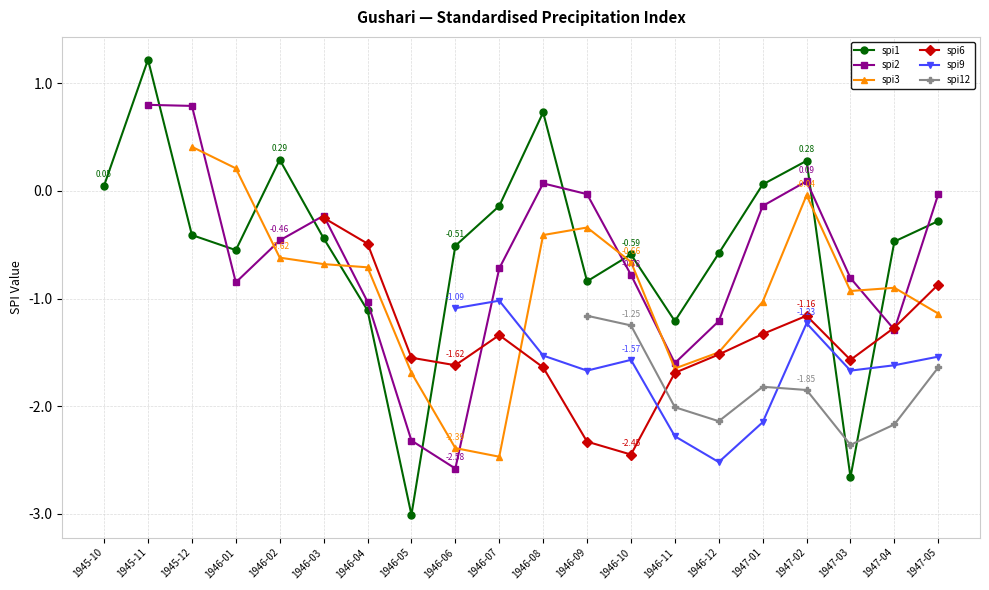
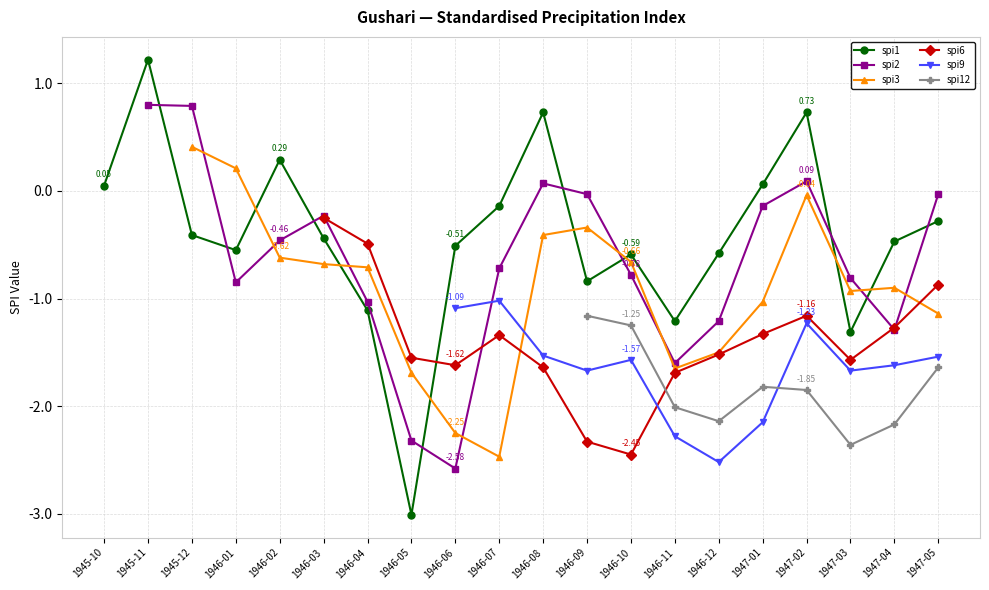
  {
    "spi1": {
      "1945-10": 0.05,
      "1946-02": 0.29,
      "1946-06": -0.51,
-     "1947-02": 0.28,
-     "1947-03": -2.66
+     "1947-02": 0.73,
+     "1947-03": -1.31
    },
    "spi2": {
      "1946-02": -0.46,
      "1946-06": -2.58,
      "1947-02": 0.09
    },
    "spi3": {
-     "1946-06": -2.39
+     "1946-06": -2.25
    },
    "spi6": {
      "1946-06": -1.62,
      "1946-10": -2.45
    },
    "spi9": {
      "1946-06": -1.09,
      "1946-10": -1.57
    },
    "spi12": {
      "1946-10": -1.25,
      "1947-02": -1.85
    }
  }
